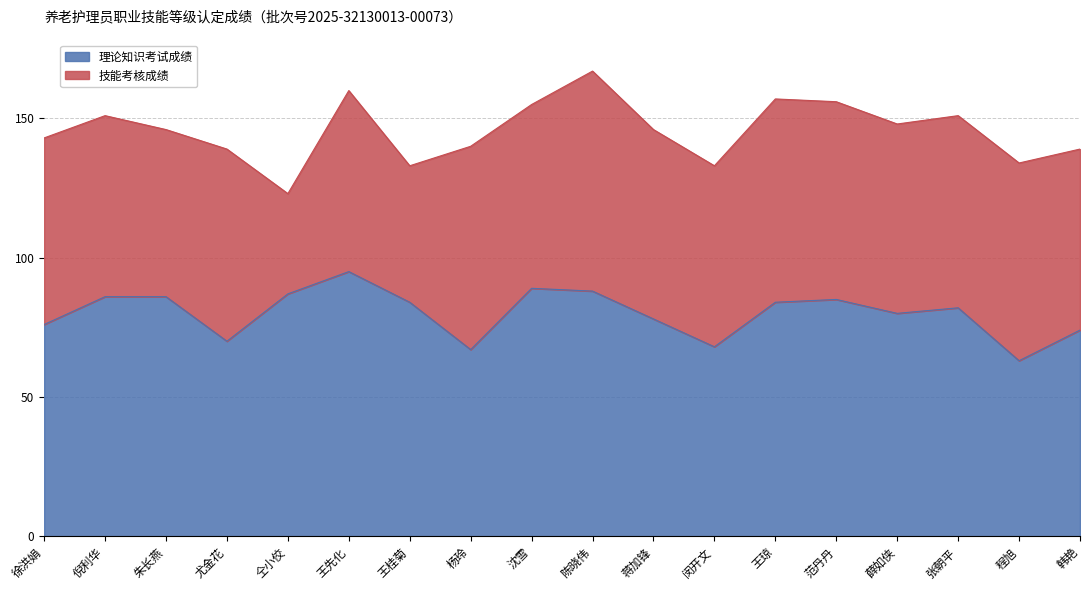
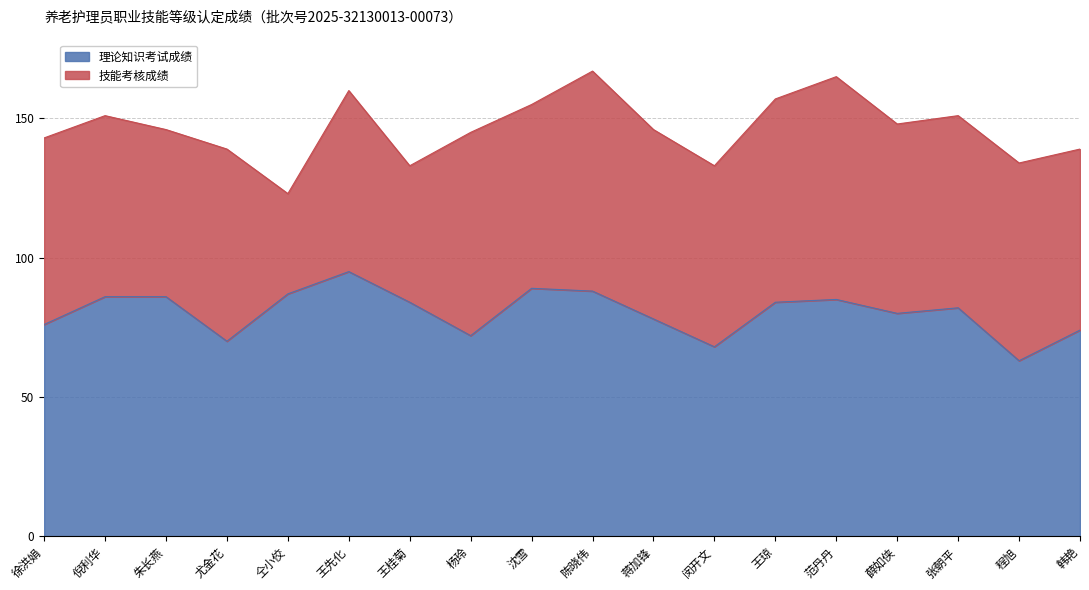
  {
    "理论知识考试成绩": {
      "徐洪娟": 76,
      "倪利华": 86,
      "朱长燕": 86,
      "尤金花": 70,
      "仝小佼": 87,
      "王先化": 95,
      "王桂菊": 84,
-     "杨玲": 67,
+     "杨玲": 72,
      "沈雪": 89,
      "陈晓伟": 88,
      "蒋加锋": 78,
      "闵开文": 68,
      "王琼": 84,
      "范丹丹": 85,
      "薛如侠": 80,
      "张朝平": 82,
      "程旭": 63,
      "韩艳": 74
    },
    "技能考核成绩": {
      "徐洪娟": 67,
      "倪利华": 65,
      "朱长燕": 60,
      "尤金花": 69,
      "仝小佼": 36,
      "王先化": 65,
      "王桂菊": 49,
      "杨玲": 73,
      "沈雪": 66,
      "陈晓伟": 79,
      "蒋加锋": 68,
      "闵开文": 65,
      "王琼": 73,
-     "范丹丹": 71,
+     "范丹丹": 80,
      "薛如侠": 68,
      "张朝平": 69,
      "程旭": 71,
      "韩艳": 65
    }
  }
